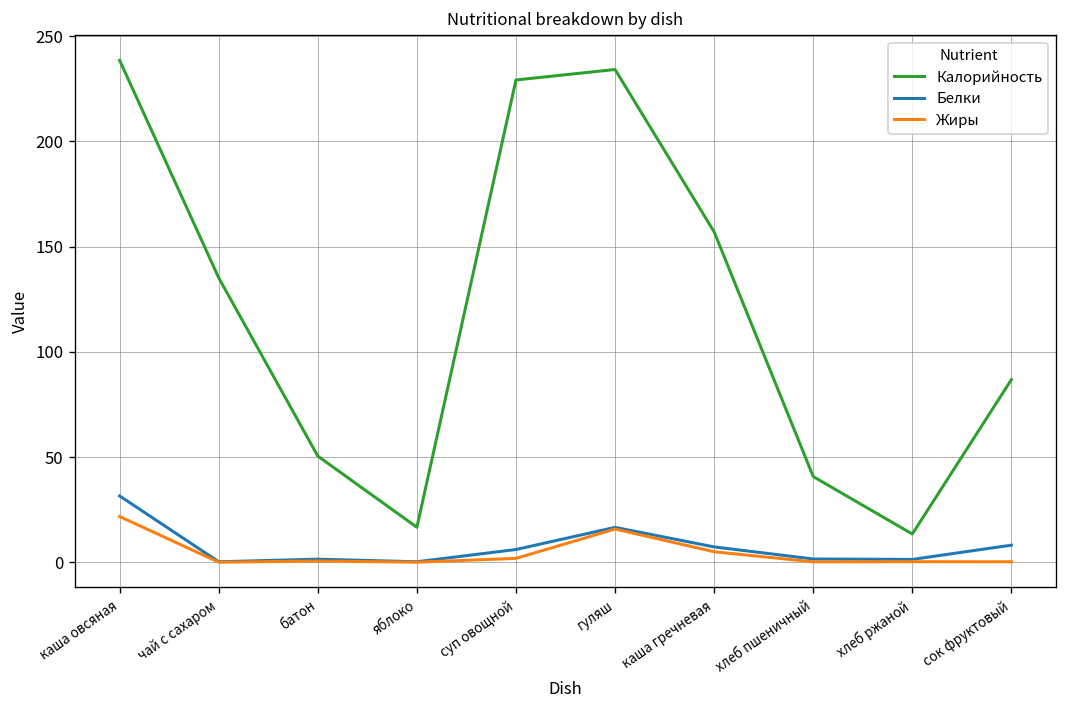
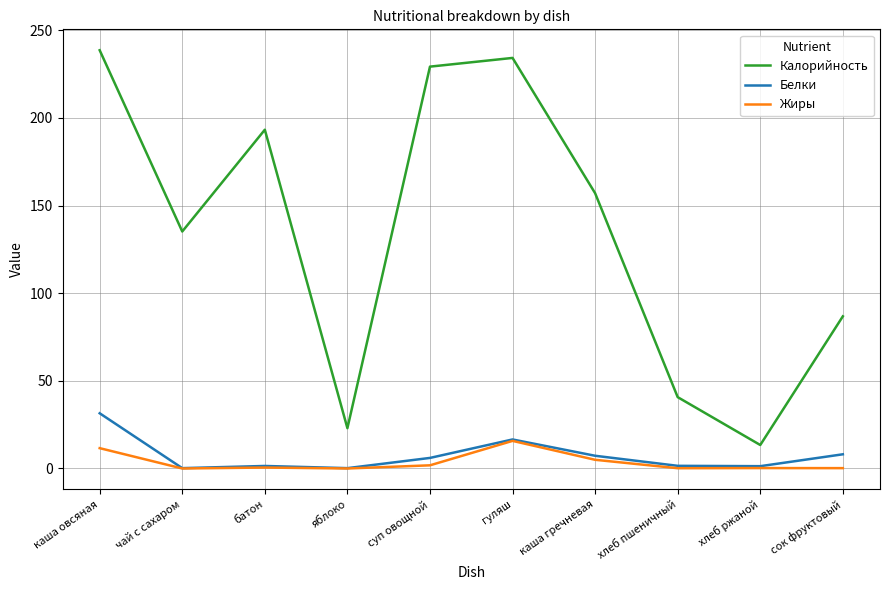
  {
    "Калорийность": {
      "каша овсяная": 239,
      "чай с сахаром": 135,
-     "батон": 50,
-     "яблоко": 17,
+     "батон": 193,
+     "яблоко": 23,
      "суп овощной": 229,
      "гуляш": 234,
      "каша гречневая": 157,
      "хлеб пшеничный": 41,
      "хлеб ржаной": 13,
      "сок фруктовый": 87
    },
    "Белки": {
      "каша овсяная": 32,
      "суп овощной": 6,
      "каша гречневая": 7,
      "сок фруктовый": 8
    },
    "Жиры": {
-     "каша овсяная": 22,
+     "каша овсяная": 12,
      "суп овощной": 2,
      "каша гречневая": 5,
      "сок фруктовый": 0
    }
  }
